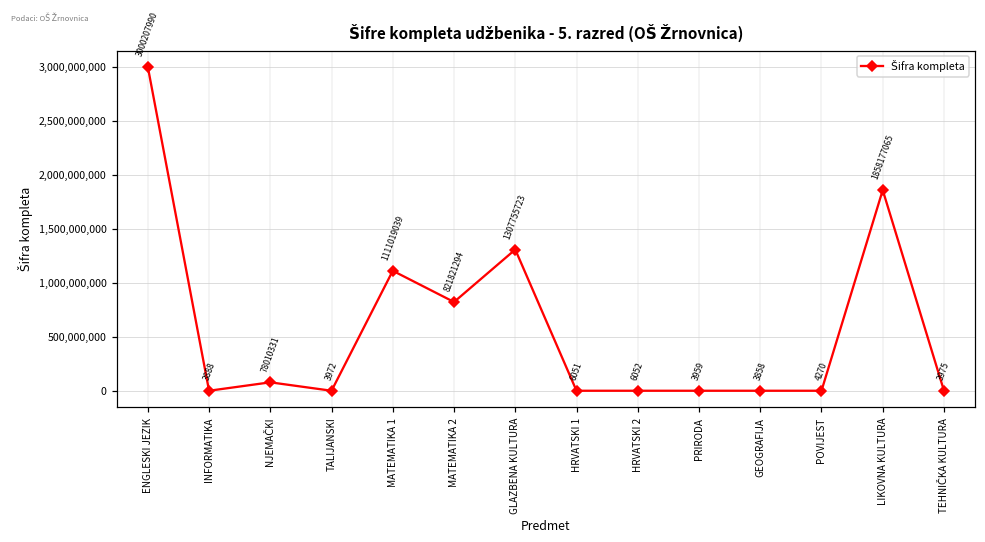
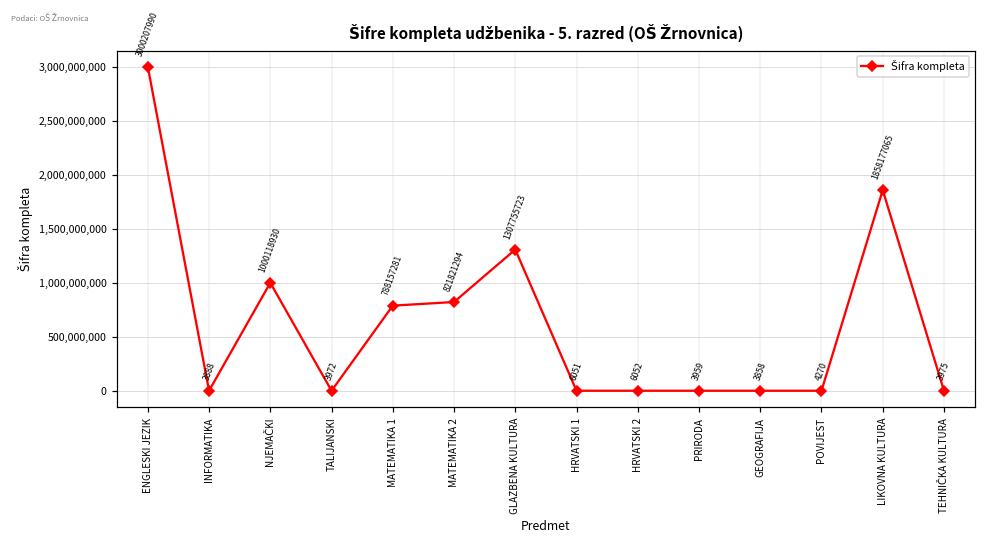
  {
    "ENGLESKI JEZIK": 3000207990,
    "INFORMATIKA": 3888,
-   "NJEMAČKI": 78010331,
+   "NJEMAČKI": 1000118930,
    "TALIJANSKI": 3972,
-   "MATEMATIKA 1": 1111019039,
+   "MATEMATIKA 1": 788157281,
    "MATEMATIKA 2": 821821294,
    "GLAZBENA KULTURA": 1307755723,
    "HRVATSKI 1": 6051,
    "HRVATSKI 2": 6052,
    "PRIRODA": 3959,
    "GEOGRAFIJA": 3858,
    "POVIJEST": 4270,
    "LIKOVNA KULTURA": 1858177065,
    "TEHNIČKA KULTURA": 3975
  }
